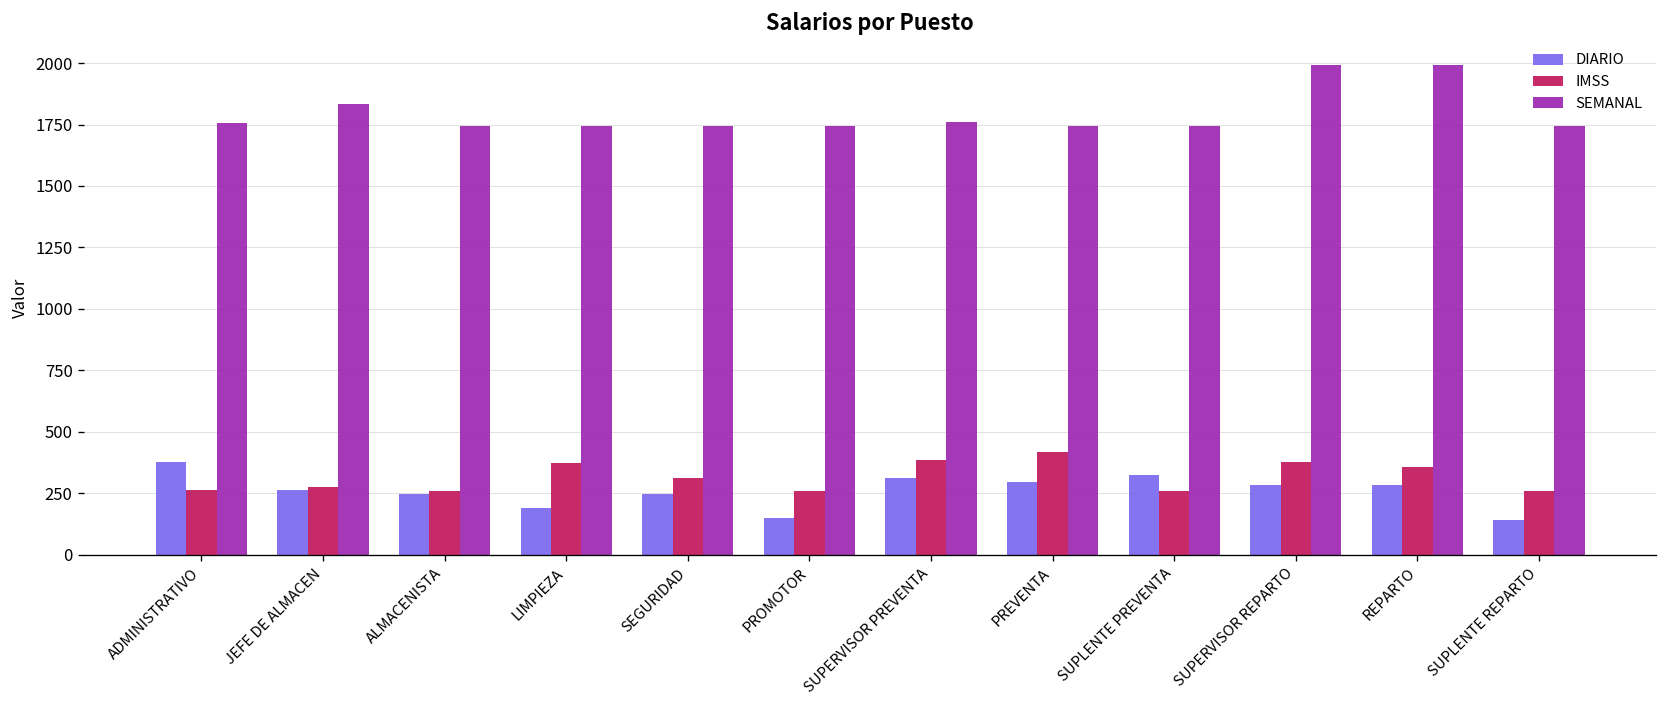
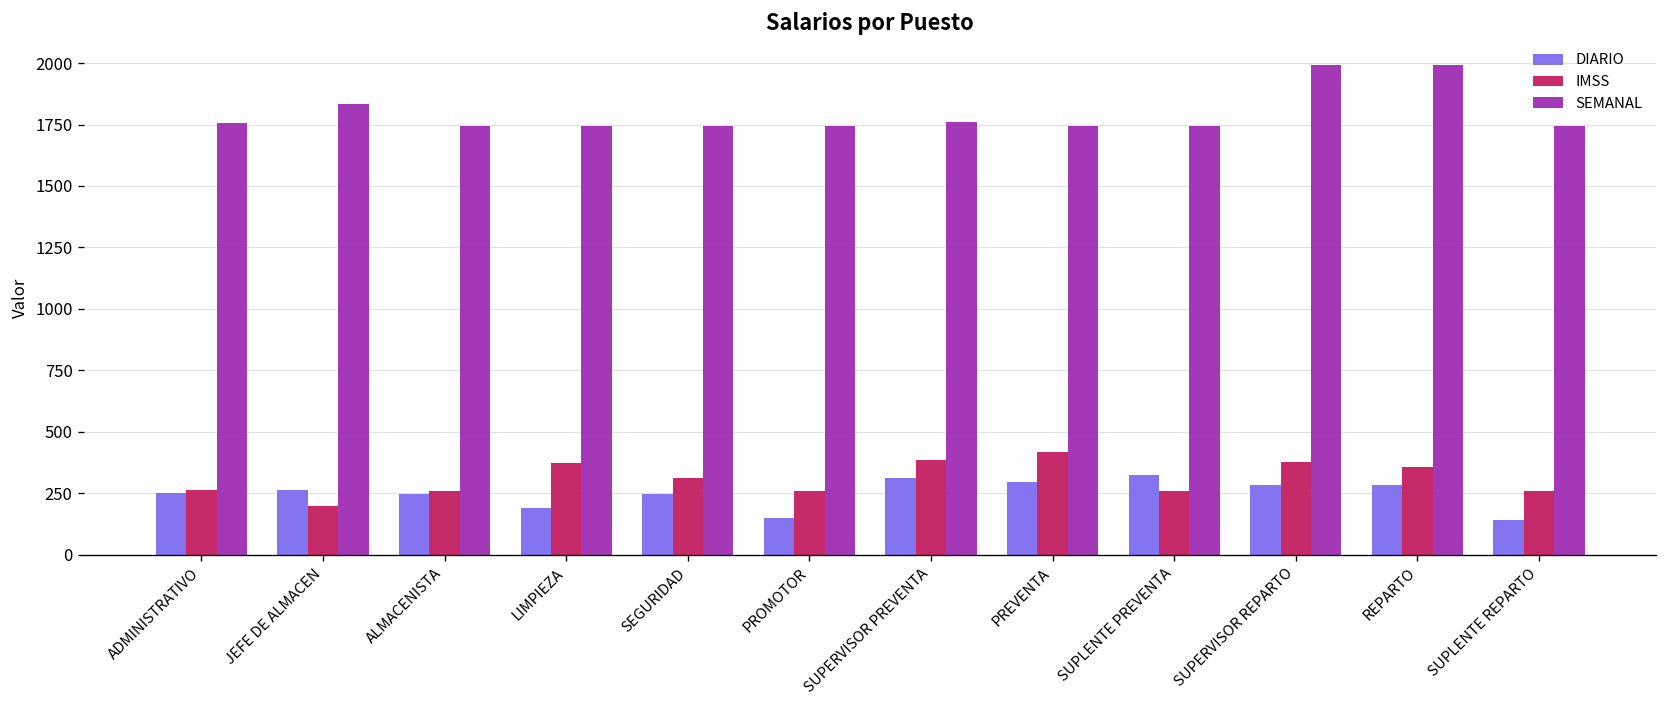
  {
    "DIARIO": {
-     "ADMINISTRATIVO": 380,
+     "ADMINISTRATIVO": 250,
      "JEFE DE ALMACEN": 260,
      "ALMACENISTA": 250,
      "LIMPIEZA": 190,
      "SEGURIDAD": 250,
      "PROMOTOR": 150,
      "SUPERVISOR PREVENTA": 310,
      "PREVENTA": 290,
      "SUPLENTE PREVENTA": 320,
      "SUPERVISOR REPARTO": 280,
      "REPARTO": 280,
      "SUPLENTE REPARTO": 140
    },
    "IMSS": {
      "ADMINISTRATIVO": 260,
-     "JEFE DE ALMACEN": 280,
+     "JEFE DE ALMACEN": 200,
      "ALMACENISTA": 260,
      "LIMPIEZA": 370,
      "SEGURIDAD": 310,
      "PROMOTOR": 260,
      "SUPERVISOR PREVENTA": 380,
      "PREVENTA": 420,
      "SUPLENTE PREVENTA": 260,
      "SUPERVISOR REPARTO": 380,
      "REPARTO": 360,
      "SUPLENTE REPARTO": 260
    },
    "SEMANAL": {
      "ADMINISTRATIVO": 1760,
      "JEFE DE ALMACEN": 1830,
      "ALMACENISTA": 1740,
      "LIMPIEZA": 1740,
      "SEGURIDAD": 1740,
      "PROMOTOR": 1740,
      "SUPERVISOR PREVENTA": 1760,
      "PREVENTA": 1740,
      "SUPLENTE PREVENTA": 1740,
      "SUPERVISOR REPARTO": 1990,
      "REPARTO": 1990,
      "SUPLENTE REPARTO": 1740
    }
  }
